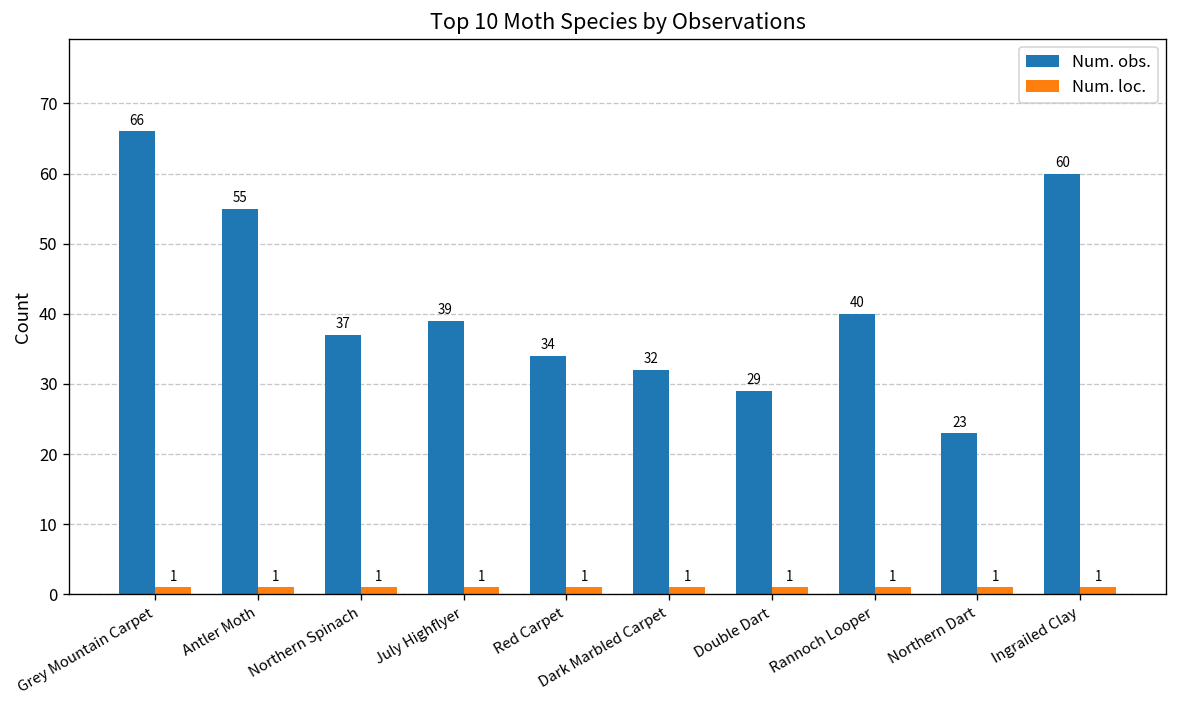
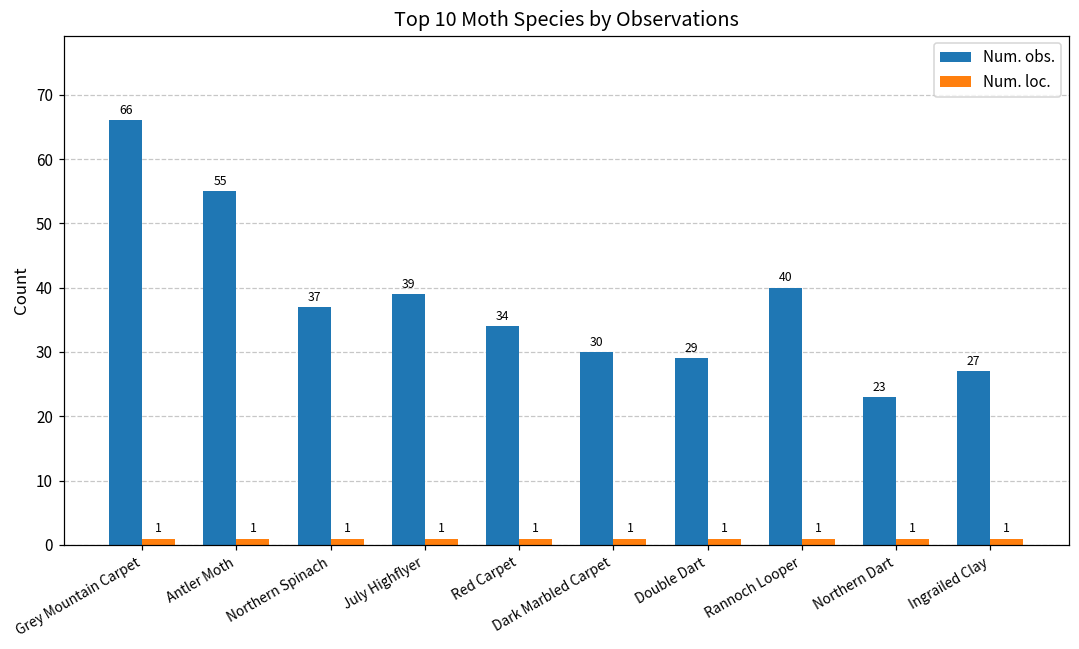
  {
    "Num. obs.": {
      "Grey Mountain Carpet": 66,
      "Antler Moth": 55,
      "Northern Spinach": 37,
      "July Highflyer": 39,
      "Red Carpet": 34,
-     "Dark Marbled Carpet": 32,
+     "Dark Marbled Carpet": 30,
      "Double Dart": 29,
      "Rannoch Looper": 40,
      "Northern Dart": 23,
-     "Ingrailed Clay": 60
+     "Ingrailed Clay": 27
    },
    "Num. loc.": {
      "Grey Mountain Carpet": 1,
      "Antler Moth": 1,
      "Northern Spinach": 1,
      "July Highflyer": 1,
      "Red Carpet": 1,
      "Dark Marbled Carpet": 1,
      "Double Dart": 1,
      "Rannoch Looper": 1,
      "Northern Dart": 1,
      "Ingrailed Clay": 1
    }
  }
